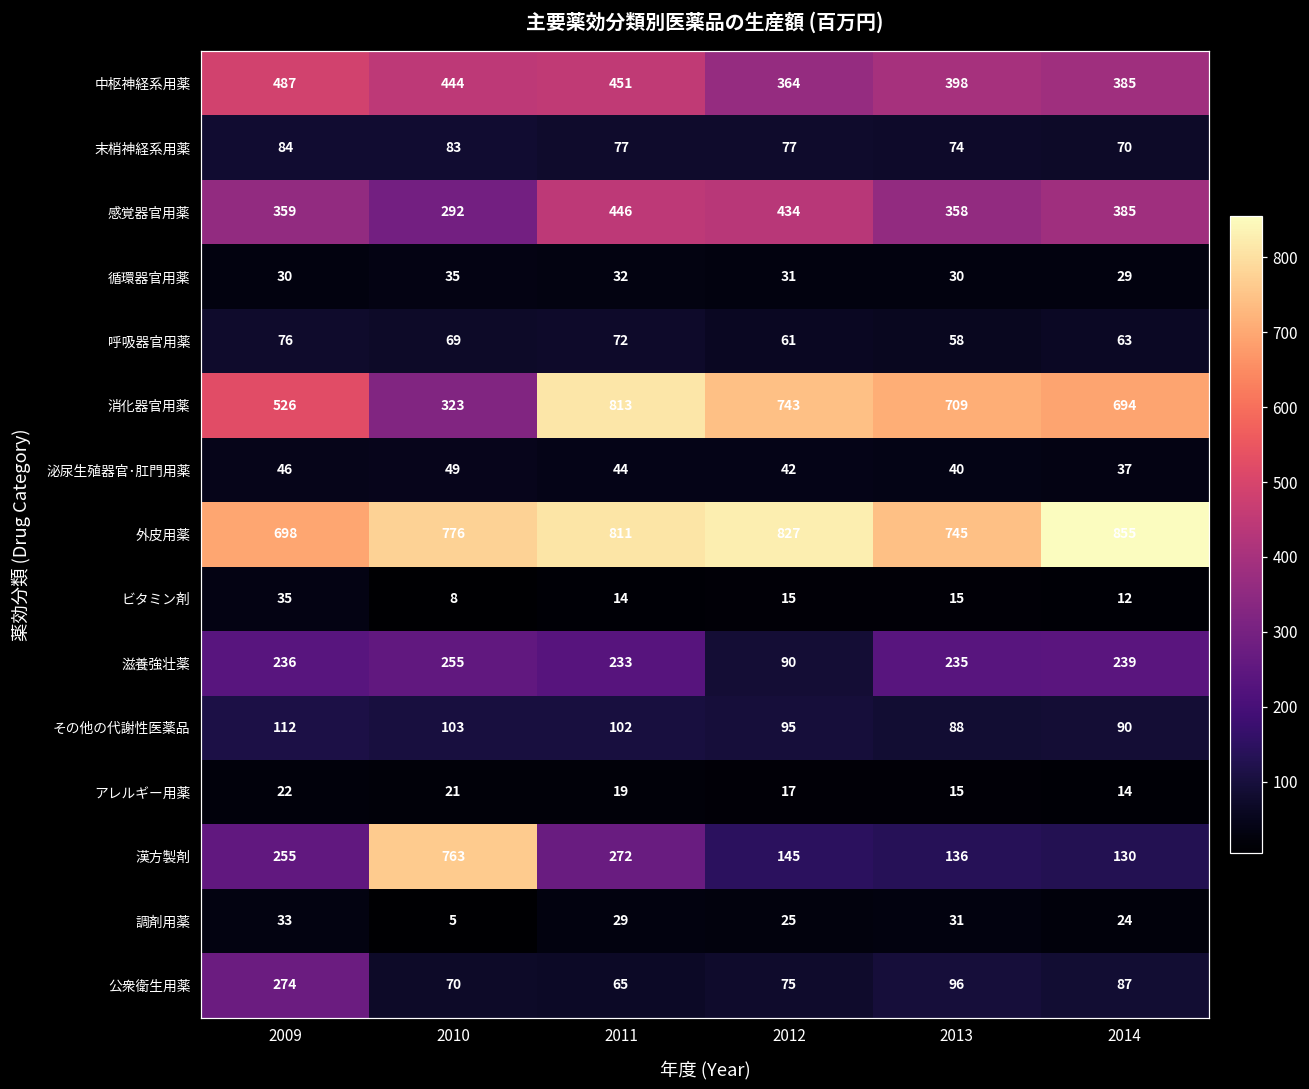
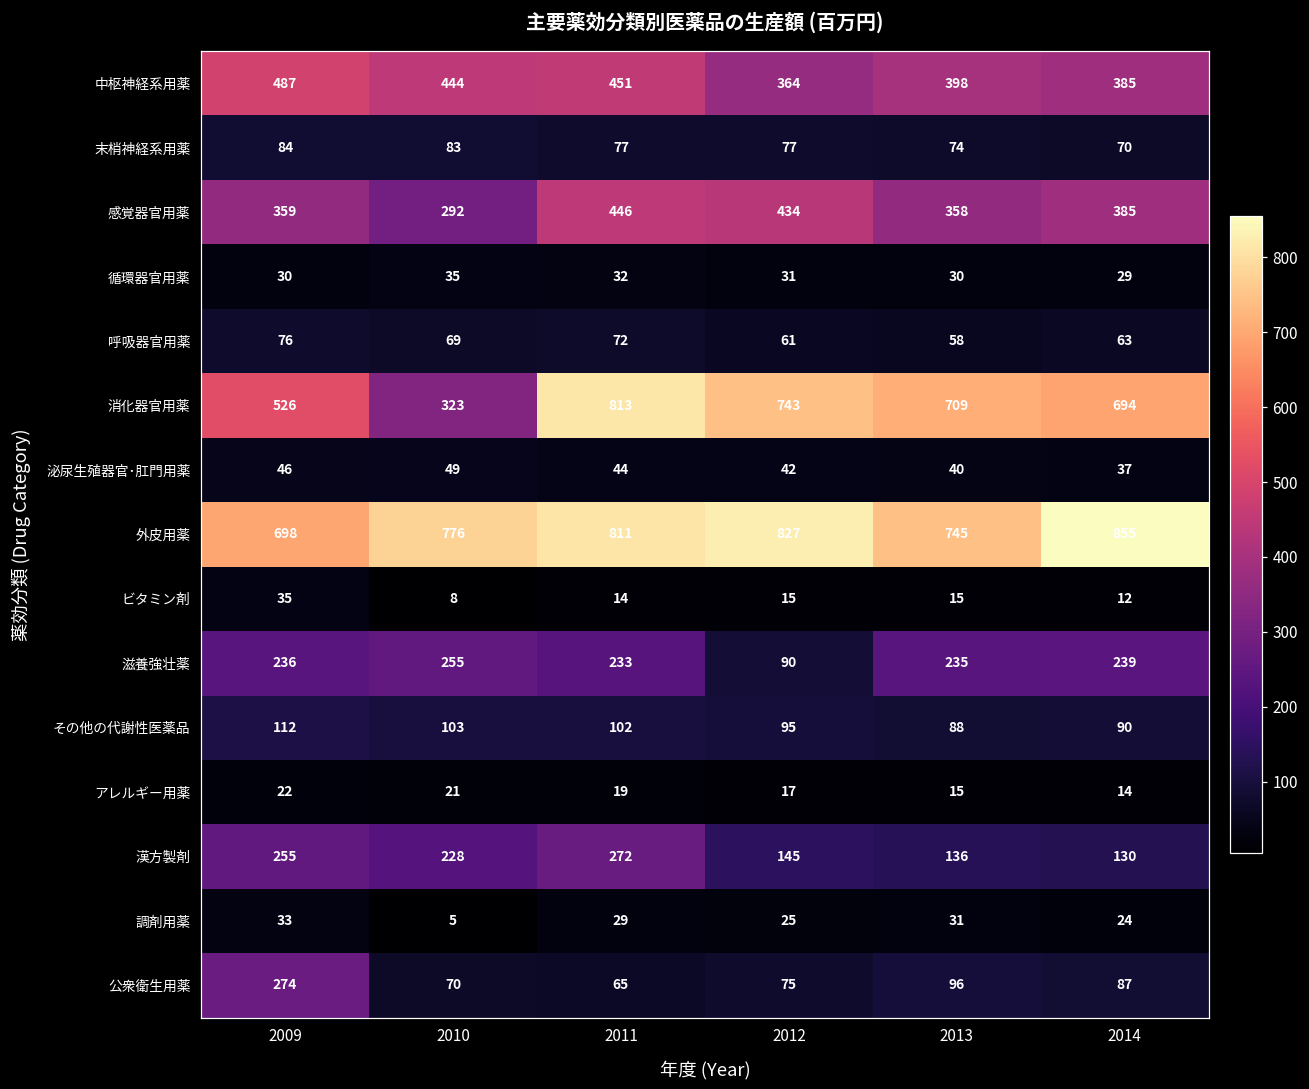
  {
    "中枢神経系用薬": {
      "2009": 487,
      "2010": 444,
      "2011": 451,
      "2012": 364,
      "2013": 398,
      "2014": 385
    },
    "末梢神経系用薬": {
      "2009": 84,
      "2010": 83,
      "2011": 77,
      "2012": 77,
      "2013": 74,
      "2014": 70
    },
    "感覚器官用薬": {
      "2009": 359,
      "2010": 292,
      "2011": 446,
      "2012": 434,
      "2013": 358,
      "2014": 385
    },
    "循環器官用薬": {
      "2009": 30,
      "2010": 35,
      "2011": 32,
      "2012": 31,
      "2013": 30,
      "2014": 29
    },
    "呼吸器官用薬": {
      "2009": 76,
      "2010": 69,
      "2011": 72,
      "2012": 61,
      "2013": 58,
      "2014": 63
    },
    "消化器官用薬": {
      "2009": 526,
      "2010": 323,
      "2011": 813,
      "2012": 743,
      "2013": 709,
      "2014": 694
    },
    "泌尿生殖器官･肛門用薬": {
      "2009": 46,
      "2010": 49,
      "2011": 44,
      "2012": 42,
      "2013": 40,
      "2014": 37
    },
    "外皮用薬": {
      "2009": 698,
      "2010": 776,
      "2011": 811,
      "2012": 827,
      "2013": 745,
      "2014": 855
    },
    "ビタミン剤": {
      "2009": 35,
      "2010": 8,
      "2011": 14,
      "2012": 15,
      "2013": 15,
      "2014": 12
    },
    "滋養強壮薬": {
      "2009": 236,
      "2010": 255,
      "2011": 233,
      "2012": 90,
      "2013": 235,
      "2014": 239
    },
    "その他の代謝性医薬品": {
      "2009": 112,
      "2010": 103,
      "2011": 102,
      "2012": 95,
      "2013": 88,
      "2014": 90
    },
    "アレルギー用薬": {
      "2009": 22,
      "2010": 21,
      "2011": 19,
      "2012": 17,
      "2013": 15,
      "2014": 14
    },
    "漢方製剤": {
      "2009": 255,
-     "2010": 763,
+     "2010": 228,
      "2011": 272,
      "2012": 145,
      "2013": 136,
      "2014": 130
    },
    "調剤用薬": {
      "2009": 33,
      "2010": 5,
      "2011": 29,
      "2012": 25,
      "2013": 31,
      "2014": 24
    },
    "公衆衛生用薬": {
      "2009": 274,
      "2010": 70,
      "2011": 65,
      "2012": 75,
      "2013": 96,
      "2014": 87
    }
  }
